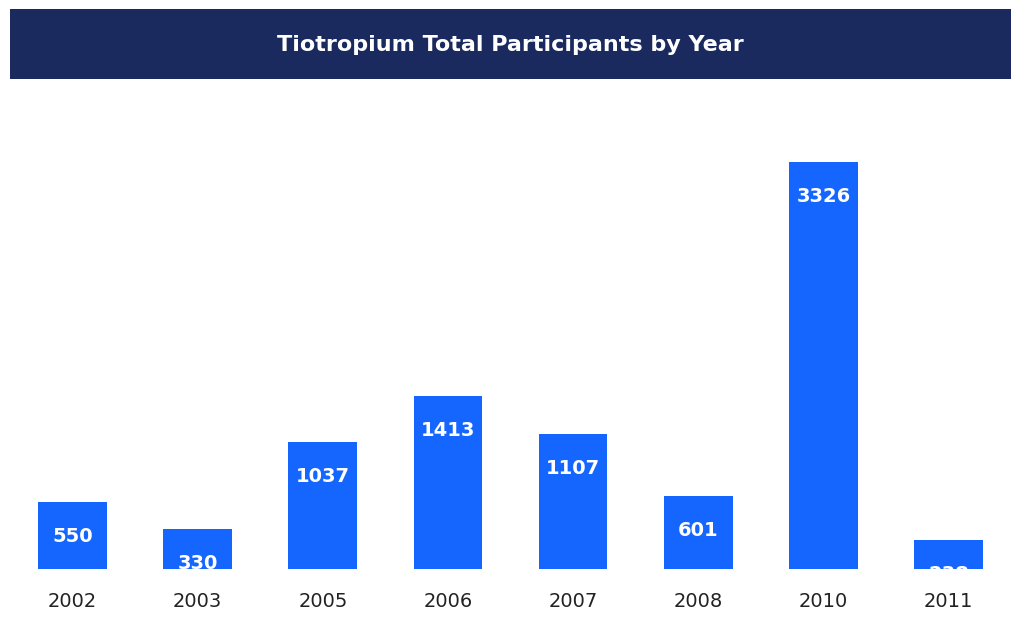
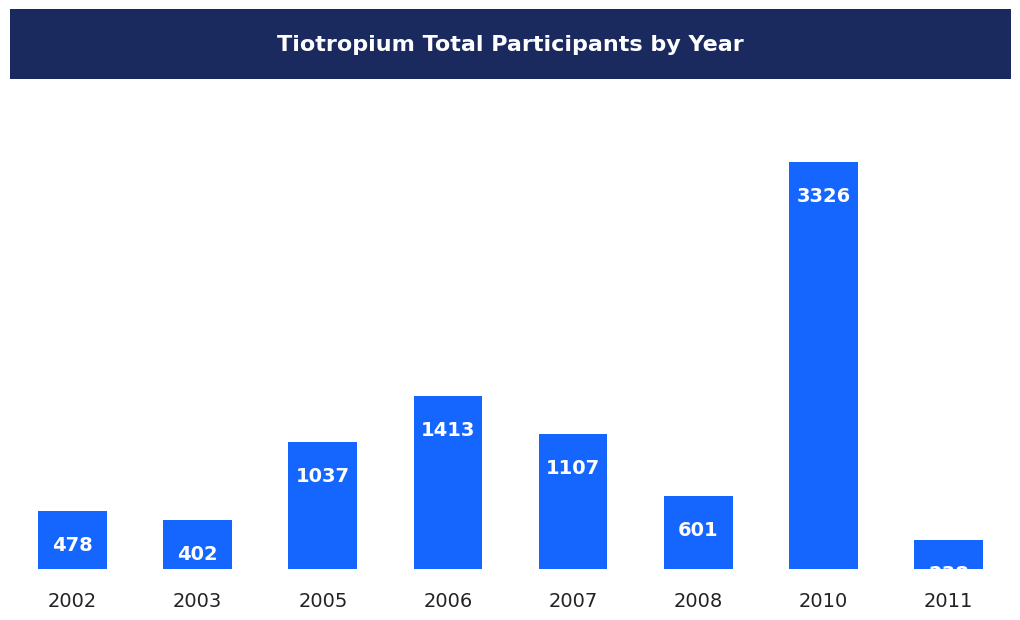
  {
-   "2002": 550,
-   "2003": 330,
+   "2002": 478,
+   "2003": 402,
    "2005": 1037,
    "2006": 1413,
    "2007": 1107,
    "2008": 601,
    "2010": 3326
  }
